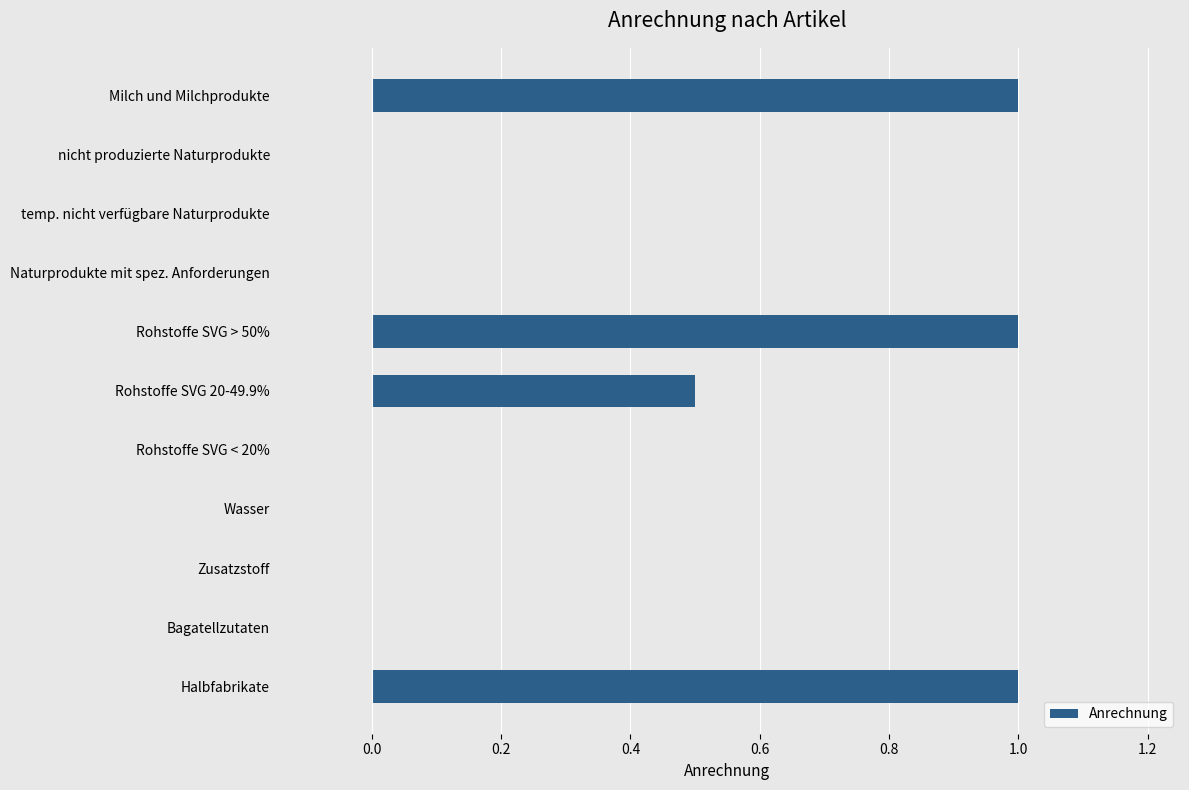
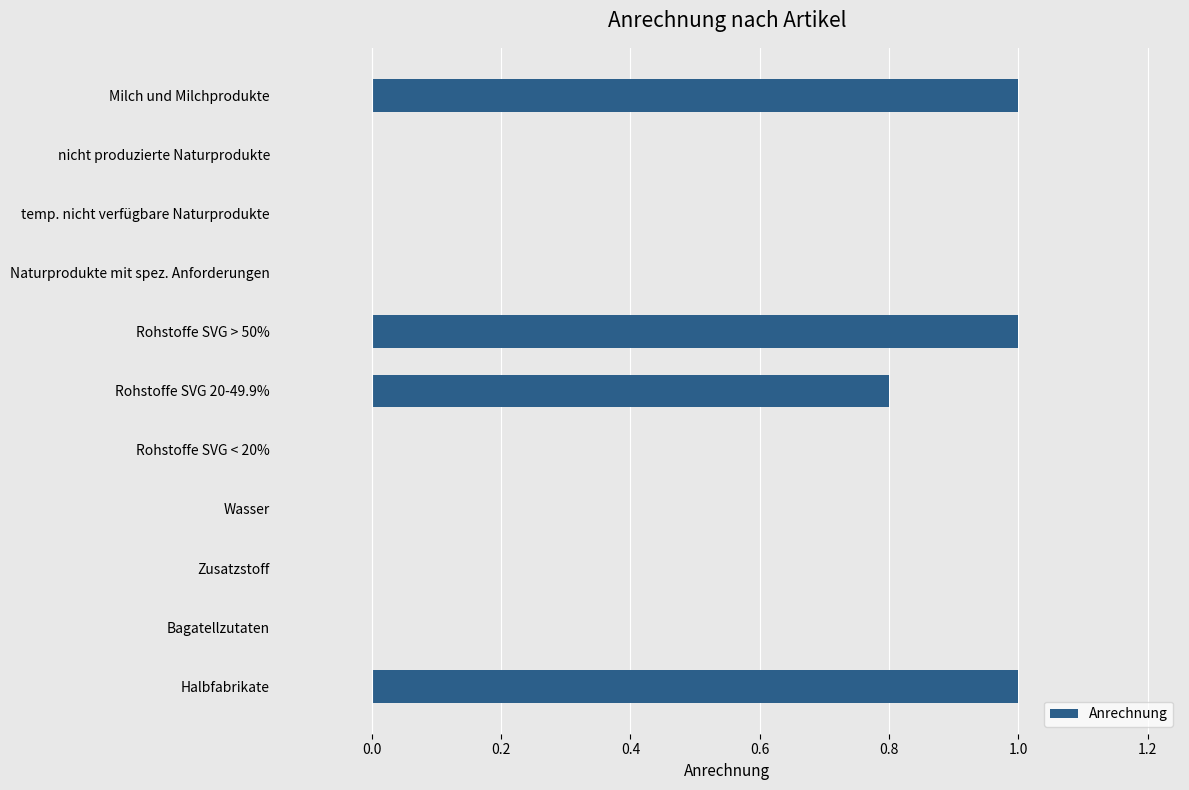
  {
    "Milch und Milchprodukte": 1.0,
    "nicht produzierte Naturprodukte": 0.0,
    "temp. nicht verfügbare Naturprodukte": 0.0,
    "Naturprodukte mit spez. Anforderungen": 0.0,
    "Rohstoffe SVG > 50%": 1.0,
-   "Rohstoffe SVG 20-49.9%": 0.5,
+   "Rohstoffe SVG 20-49.9%": 0.8,
    "Rohstoffe SVG < 20%": 0.0,
    "Wasser": 0.0,
    "Zusatzstoff": 0.0,
    "Bagatellzutaten": 0.0,
    "Halbfabrikate": 1.0
  }
